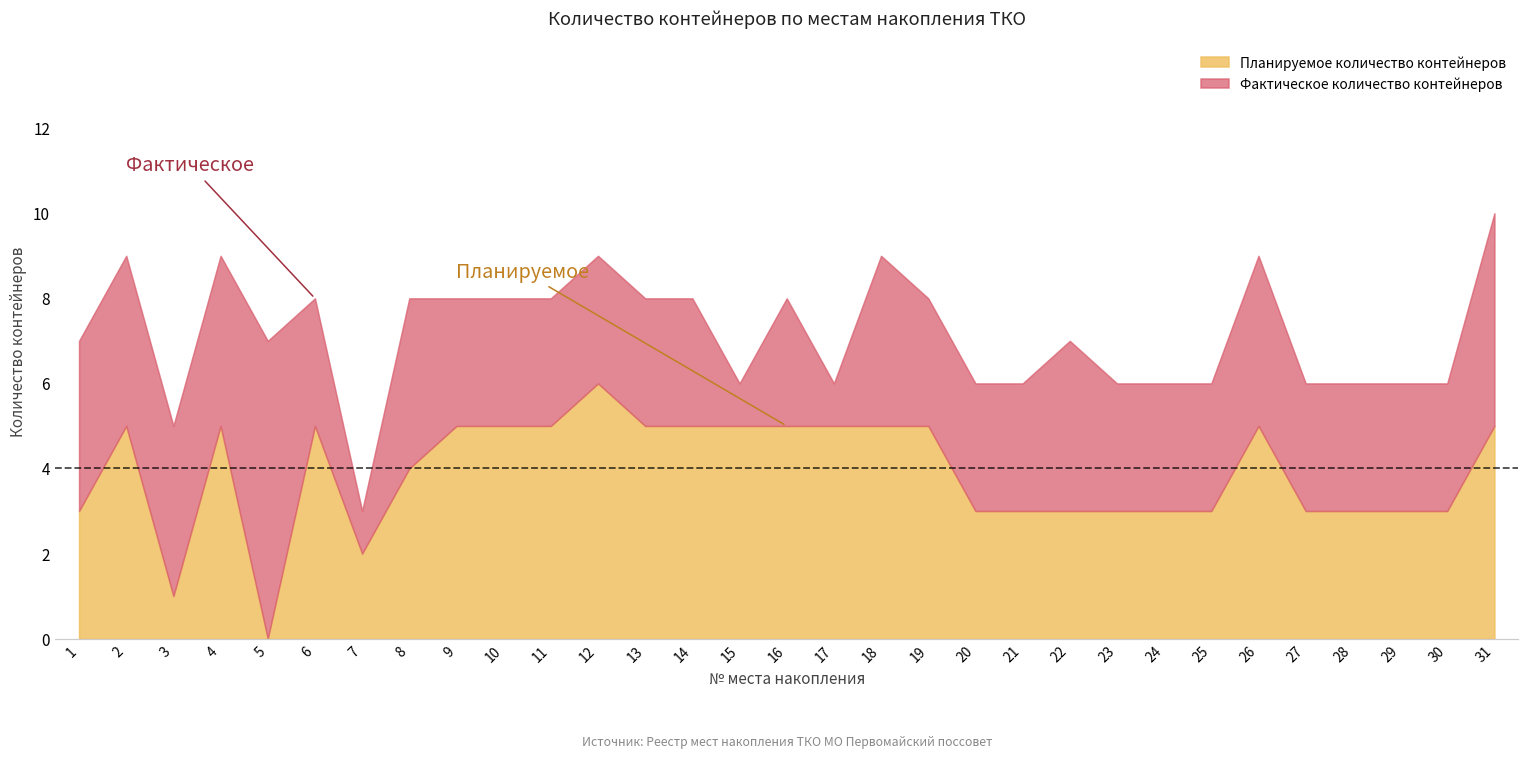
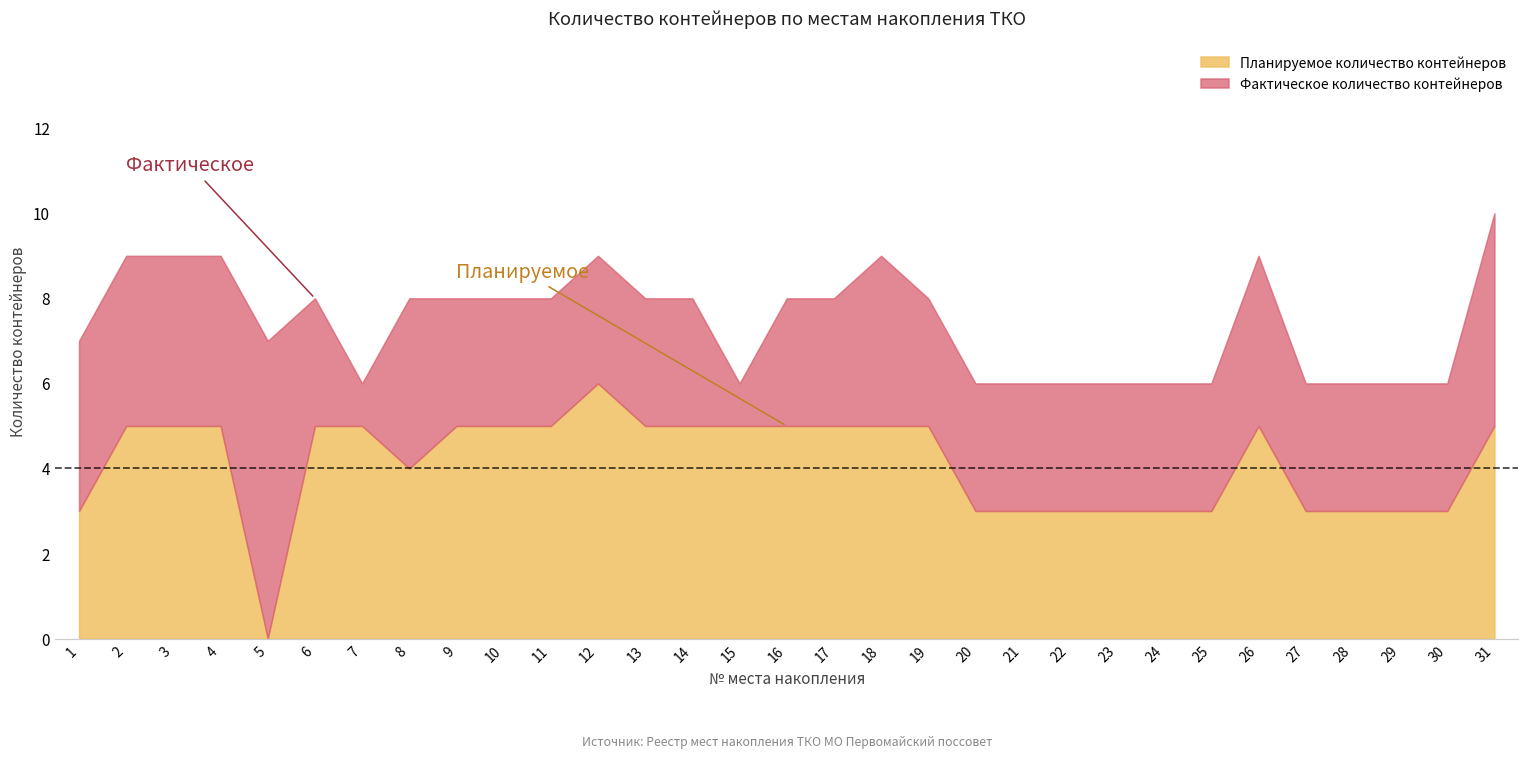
  {
    "Планируемое количество контейнеров": {
      "1": 3,
      "2": 5,
-     "3": 1,
+     "3": 5,
      "4": 5,
      "5": 0,
      "6": 5,
-     "7": 2,
+     "7": 5,
      "8": 4,
      "9": 5,
      "10": 5,
      "11": 5,
      "12": 6,
      "13": 5,
      "14": 5,
      "15": 5,
      "16": 5,
      "17": 5,
      "18": 5,
      "19": 5,
      "20": 3,
      "21": 3,
      "22": 3,
      "23": 3,
      "24": 3,
      "25": 3,
      "26": 5,
      "27": 3,
      "28": 3,
      "29": 3,
      "30": 3,
      "31": 5
    },
    "Фактическое количество контейнеров": {
      "1": 4,
      "2": 4,
      "3": 4,
      "4": 4,
      "5": 7,
      "6": 3,
      "7": 1,
      "8": 4,
      "9": 3,
      "10": 3,
      "11": 3,
      "12": 3,
      "13": 3,
      "14": 3,
      "15": 1,
      "16": 3,
-     "17": 1,
+     "17": 3,
      "18": 4,
      "19": 3,
      "20": 3,
      "21": 3,
-     "22": 4,
+     "22": 3,
      "23": 3,
      "24": 3,
      "25": 3,
      "26": 4,
      "27": 3,
      "28": 3,
      "29": 3,
      "30": 3,
      "31": 5
    }
  }
